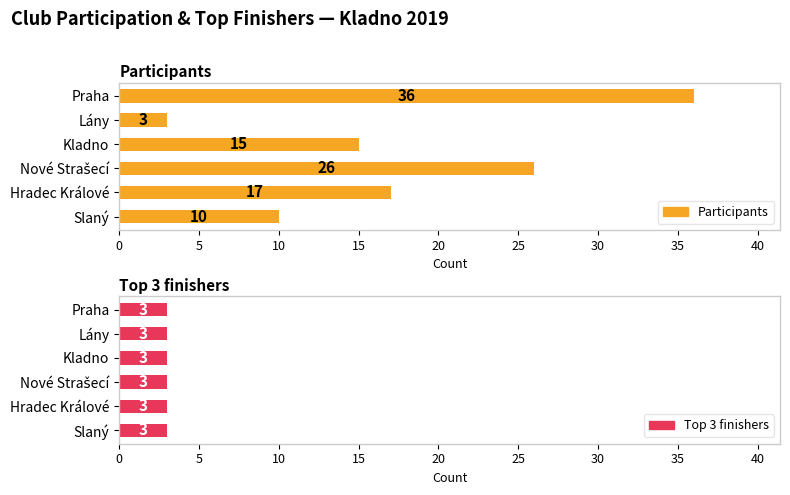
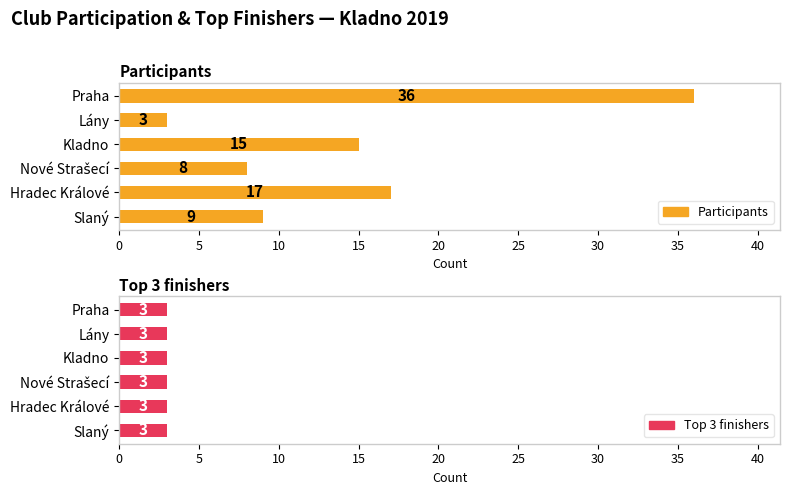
  {
    "Participants": {
      "Praha": 36,
      "Lány": 3,
      "Kladno": 15,
-     "Nové Strašecí": 26,
+     "Nové Strašecí": 8,
      "Hradec Králové": 17,
-     "Slaný": 10
+     "Slaný": 9
    },
    "Top 3 finishers": {
      "Praha": 3,
      "Lány": 3,
      "Kladno": 3,
      "Nové Strašecí": 3,
      "Hradec Králové": 3,
      "Slaný": 3
    }
  }
